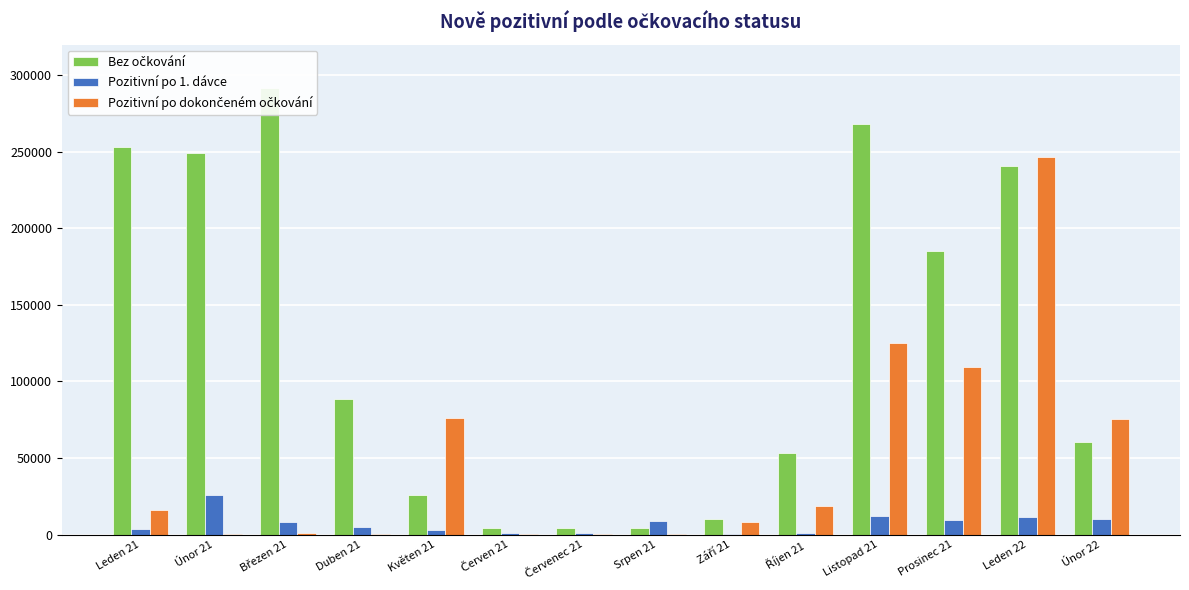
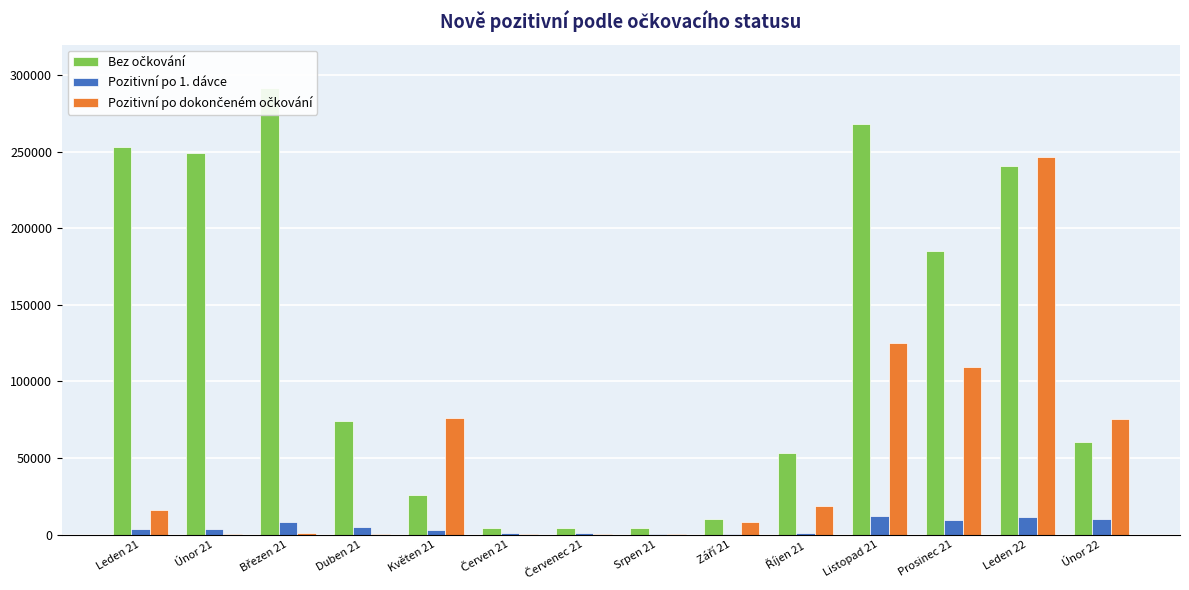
  {
    "Bez očkování": {
      "Leden 21": 253000,
      "Únor 21": 249000,
-     "Duben 21": 88000,
+     "Duben 21": 74000,
      "Květen 21": 26000,
      "Červen 21": 4000,
      "Červenec 21": 4000,
      "Srpen 21": 5000,
      "Září 21": 10000,
      "Říjen 21": 54000,
      "Listopad 21": 268000,
      "Prosinec 21": 185000,
      "Leden 22": 241000,
      "Únor 22": 60000
    },
    "Pozitivní po 1. dávce": {
      "Leden 21": 3000,
-     "Únor 21": 26000,
+     "Únor 21": 4000,
      "Březen 21": 8000,
      "Duben 21": 5000,
      "Květen 21": 3000,
-     "Srpen 21": 9000,
+     "Srpen 21": 1000,
      "Listopad 21": 12000,
      "Prosinec 21": 10000,
      "Leden 22": 11000,
      "Únor 22": 10000
    },
    "Pozitivní po dokončeném očkování": {
      "Leden 21": 16000,
      "Květen 21": 76000,
      "Září 21": 8000,
      "Říjen 21": 19000,
      "Listopad 21": 125000,
      "Prosinec 21": 109000,
      "Leden 22": 247000,
      "Únor 22": 75000
    }
  }
